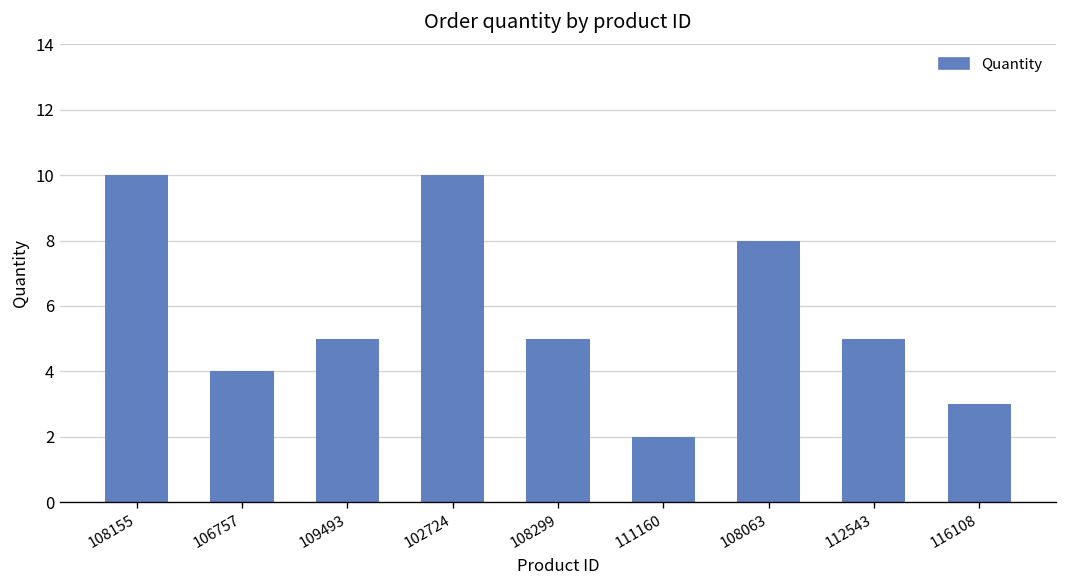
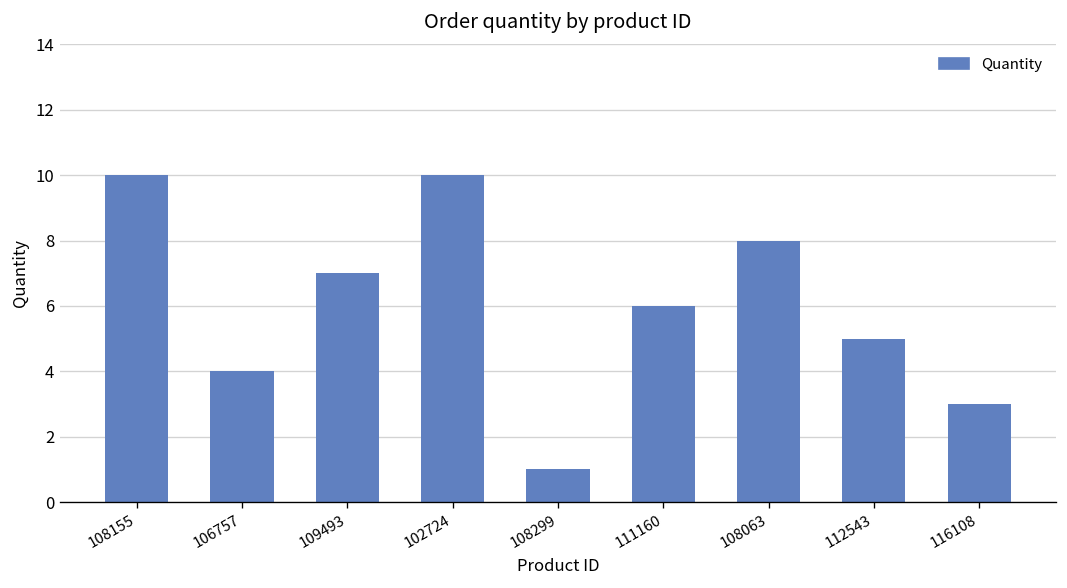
  {
    "108155": 10,
    "106757": 4,
-   "109493": 5,
+   "109493": 7,
    "102724": 10,
-   "108299": 5,
-   "111160": 2,
+   "108299": 1,
+   "111160": 6,
    "108063": 8,
    "112543": 5,
    "116108": 3
  }
